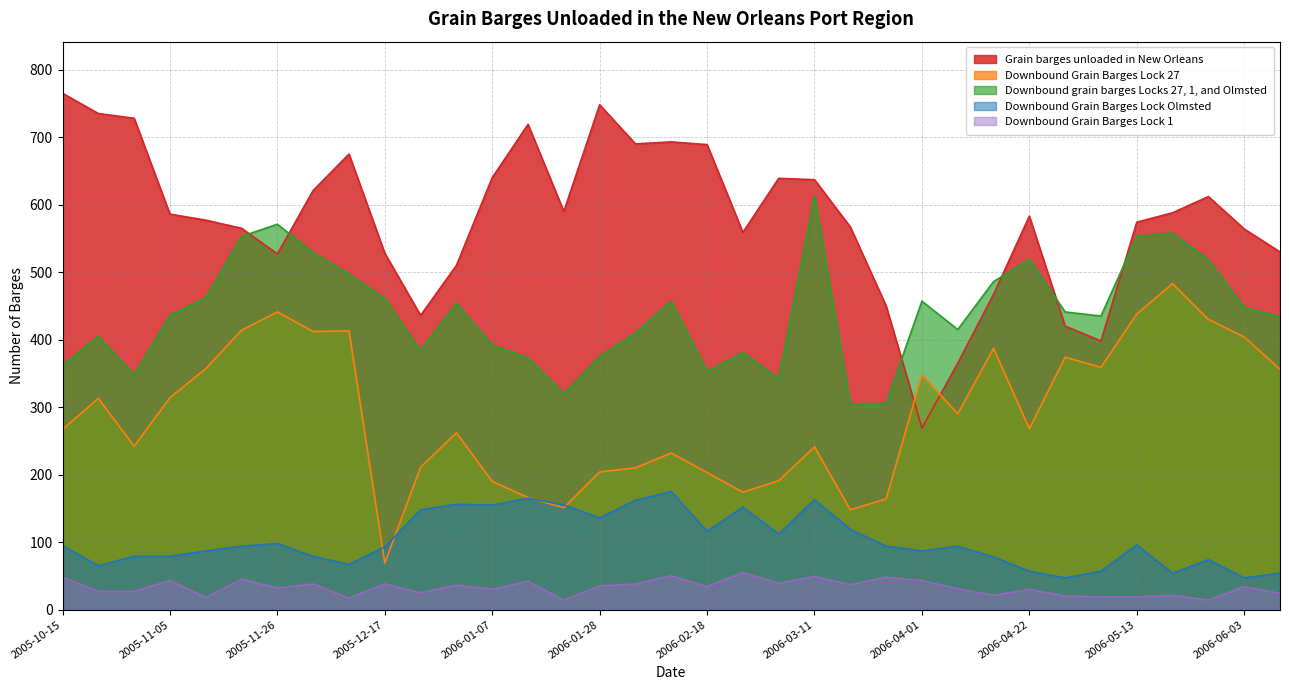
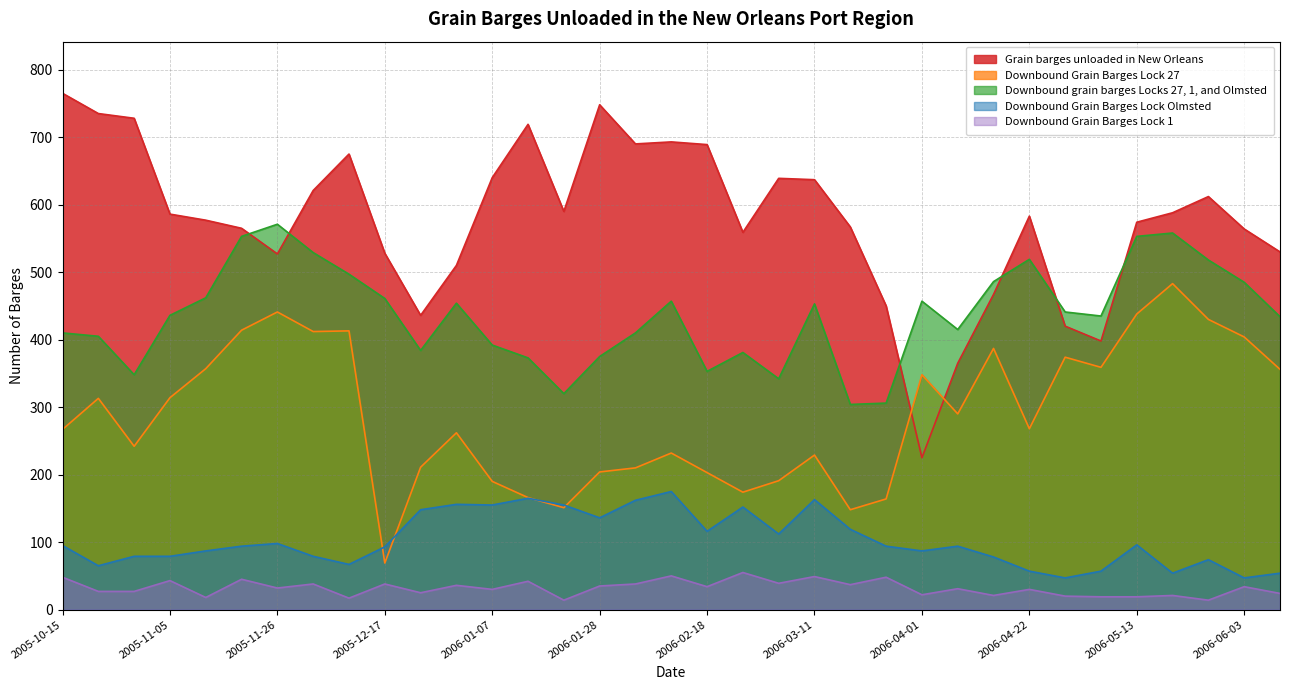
  {
    "Grain barges unloaded in New Orleans": {
      "2005-10-15": 770,
      "2005-11-05": 590,
      "2005-11-26": 530,
      "2005-12-17": 530,
      "2006-01-07": 640,
      "2006-01-28": 750,
      "2006-02-18": 690,
      "2006-03-11": 640,
-     "2006-04-01": 270,
+     "2006-04-01": 230,
      "2006-04-22": 580,
      "2006-05-13": 570,
      "2006-06-03": 560
    },
    "Downbound Grain Barges Lock 27": {
      "2005-10-15": 270,
      "2005-11-05": 310,
      "2005-11-26": 440,
      "2005-12-17": 70,
      "2006-01-07": 190,
      "2006-01-28": 200,
      "2006-02-18": 200,
-     "2006-03-11": 240,
+     "2006-03-11": 230,
      "2006-04-01": 350,
      "2006-04-22": 270,
      "2006-05-13": 440,
      "2006-06-03": 400
    },
    "Downbound grain barges Locks 27, 1, and Olmsted": {
-     "2005-10-15": 360,
+     "2005-10-15": 410,
      "2005-11-05": 440,
      "2005-11-26": 570,
      "2005-12-17": 460,
      "2006-01-07": 390,
      "2006-01-28": 380,
      "2006-02-18": 350,
-     "2006-03-11": 610,
+     "2006-03-11": 450,
      "2006-04-01": 460,
      "2006-04-22": 520,
      "2006-05-13": 550,
-     "2006-06-03": 450
+     "2006-06-03": 490
    },
    "Downbound Grain Barges Lock Olmsted": {
      "2005-10-15": 100,
      "2005-11-05": 80,
      "2005-11-26": 100,
      "2005-12-17": 90,
      "2006-01-07": 160,
      "2006-01-28": 140,
      "2006-02-18": 120,
      "2006-03-11": 160,
      "2006-04-01": 90,
      "2006-04-22": 60,
      "2006-05-13": 100,
      "2006-06-03": 50
    },
    "Downbound Grain Barges Lock 1": {
      "2005-10-15": 50,
      "2005-11-05": 40,
      "2005-11-26": 30,
      "2005-12-17": 40,
      "2006-01-07": 30,
      "2006-01-28": 40,
      "2006-02-18": 30,
      "2006-03-11": 50,
-     "2006-04-01": 40,
+     "2006-04-01": 20,
      "2006-04-22": 30,
      "2006-05-13": 20,
      "2006-06-03": 30
    }
  }
